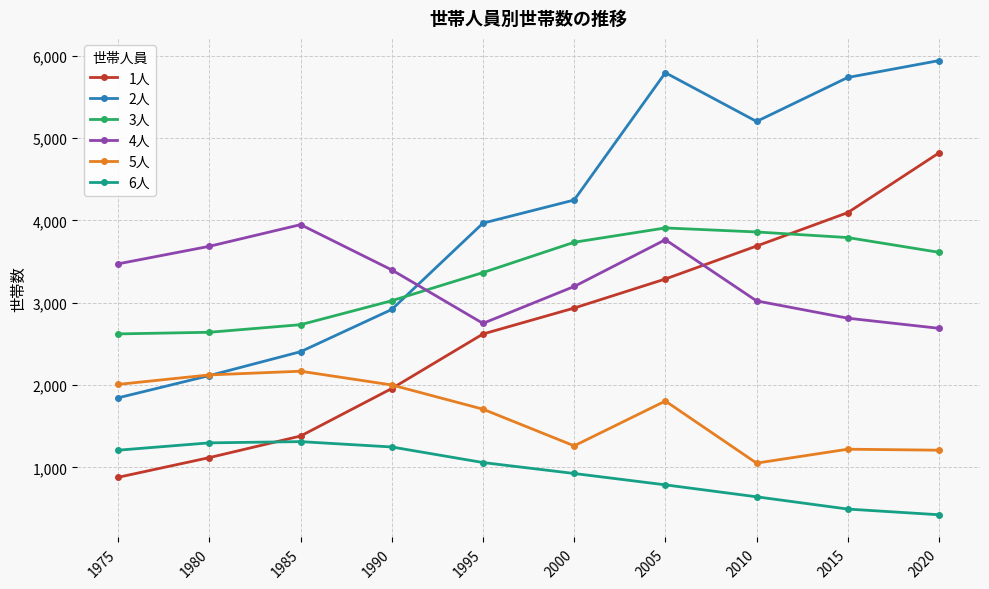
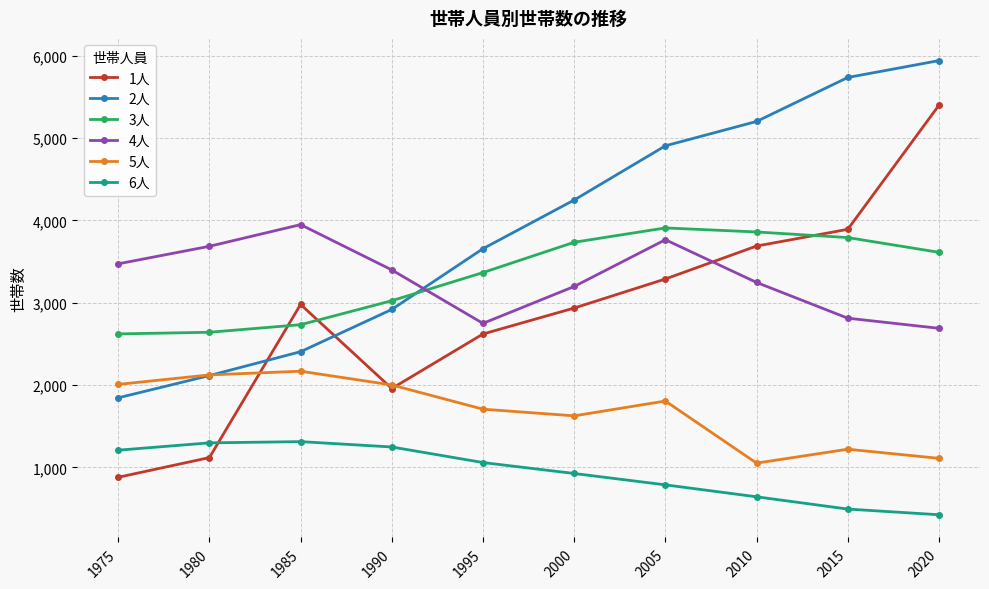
  {
    "1人": {
      "1975": "900",
      "1980": "1,100",
-     "1985": "1,400",
+     "1985": "3,000",
      "1990": "2,000",
      "1995": "2,600",
      "2000": "2,900",
      "2005": "3,300",
      "2010": "3,700",
-     "2015": "4,100",
-     "2020": "4,800"
+     "2015": "3,900",
+     "2020": "5,400"
    },
    "2人": {
      "1975": "1,800",
      "1985": "2,400",
      "1990": "2,900",
-     "1995": "4,000",
+     "1995": "3,700",
      "2000": "4,200",
-     "2005": "5,800",
+     "2005": "4,900",
      "2010": "5,200",
      "2015": "5,700",
      "2020": "5,900"
    },
    "4人": {
      "1975": "3,500",
      "1980": "3,700",
      "1985": "3,900",
      "1990": "3,400",
      "1995": "2,800",
      "2000": "3,200",
      "2005": "3,800",
-     "2010": "3,000",
+     "2010": "3,200",
      "2015": "2,800",
      "2020": "2,700"
    },
    "5人": {
      "1975": "2,000",
      "1985": "2,200",
      "1990": "2,000",
      "1995": "1,700",
-     "2000": "1,300",
+     "2000": "1,600",
      "2005": "1,800",
      "2010": "1,100",
      "2015": "1,200",
-     "2020": "1,200"
+     "2020": "1,100"
    }
  }
